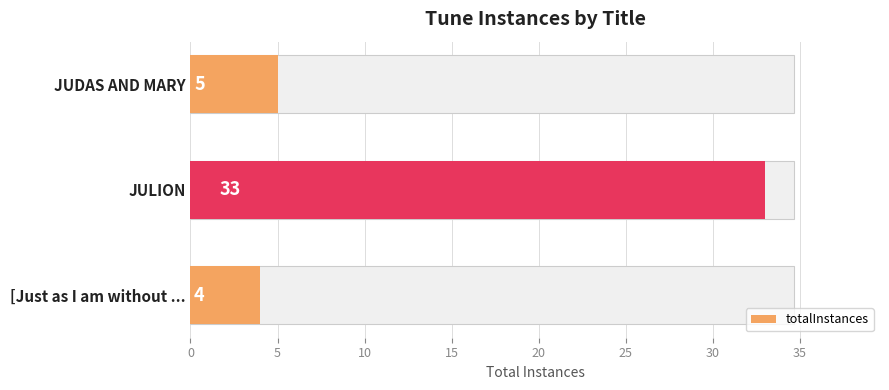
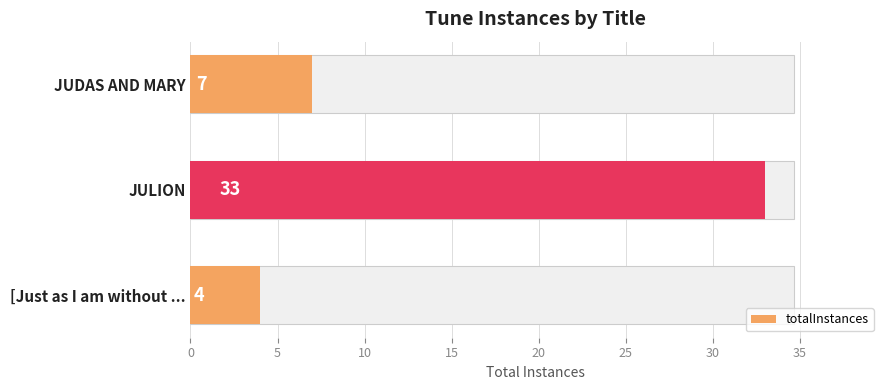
  {
    "totalInstances": {
-     "JUDAS AND MARY": 5
+     "JUDAS AND MARY": 7
    }
  }
